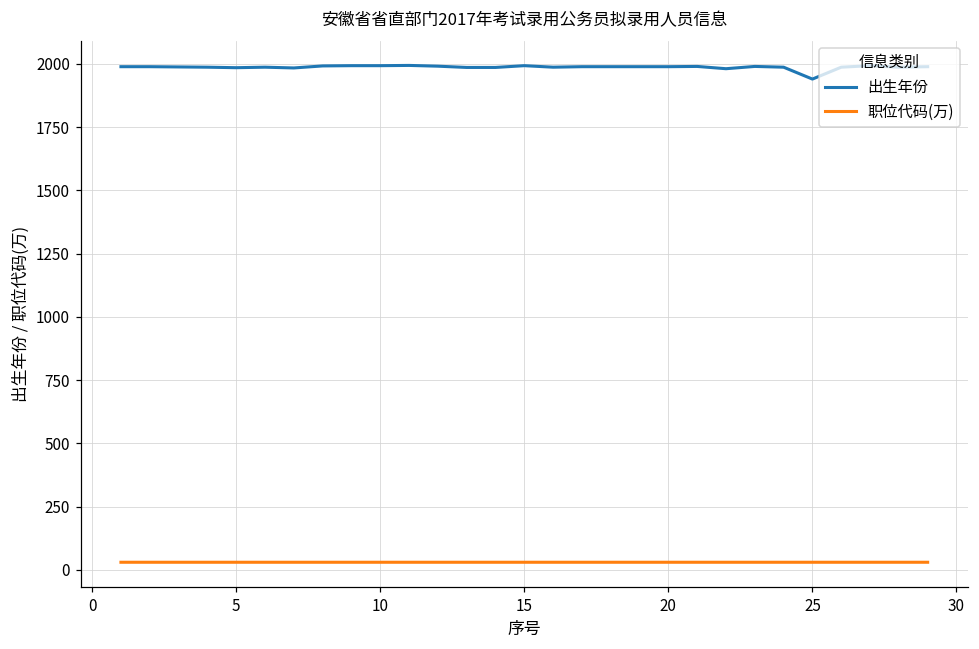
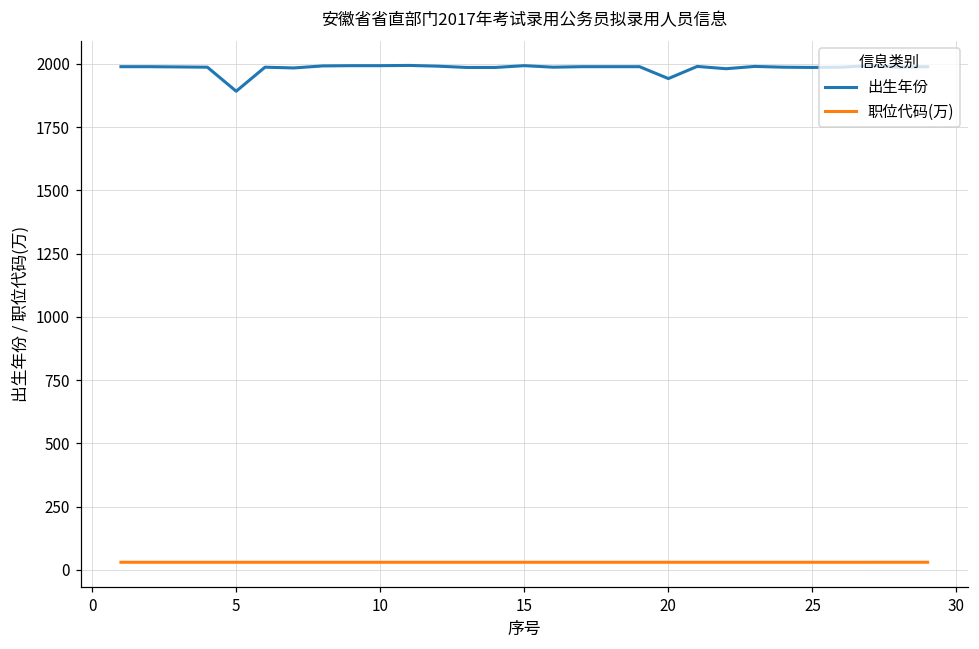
  {
    "出生年份": {
-     "5": 1990,
+     "5": 1890,
      "10": 1990,
      "15": 1990,
-     "20": 1990,
-     "25": 1940
+     "20": 1940,
+     "25": 1990
    },
    "职位代码(万)": {
      "5": 30,
      "10": 30,
      "15": 30,
      "20": 30,
      "25": 30
    }
  }
